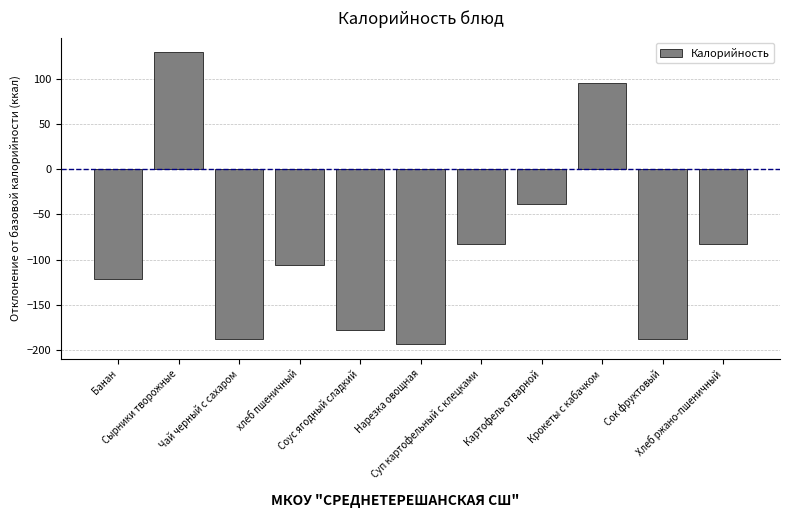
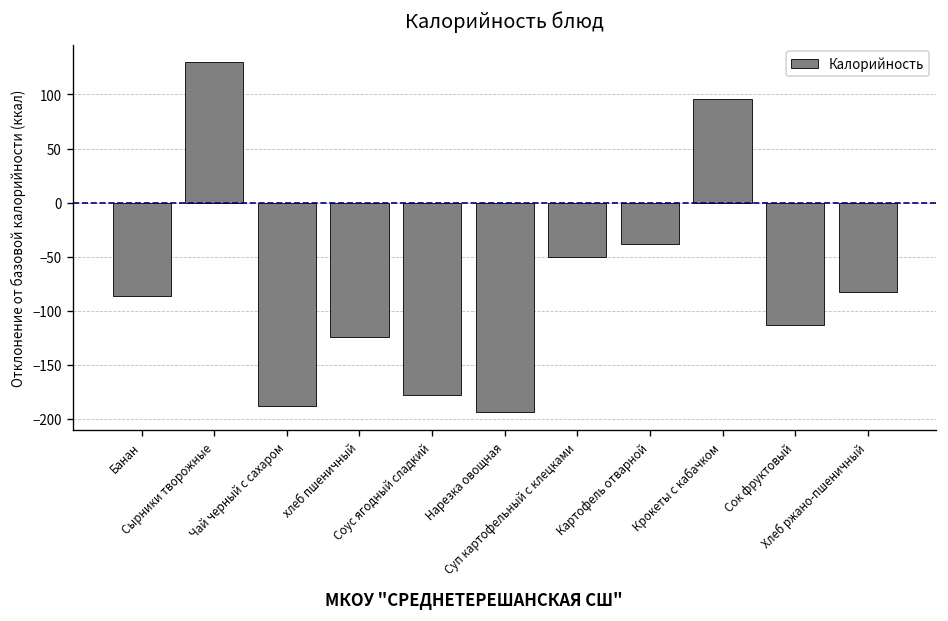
  {
-   "Банан": -120,
+   "Банан": -90,
    "Сырники творожные": 130,
    "Чай черный с сахаром": -190,
-   "хлеб пшеничный": -110,
+   "хлеб пшеничный": -120,
    "Соус ягодный сладкий": -180,
    "Нарезка овощная": -190,
-   "Суп картофельный с клецками": -80,
+   "Суп картофельный с клецками": -50,
    "Картофель отварной": -40,
    "Крокеты с кабачком": 100,
-   "Сок фруктовый": -190,
+   "Сок фруктовый": -110,
    "Хлеб ржано-пшеничный": -80
  }
